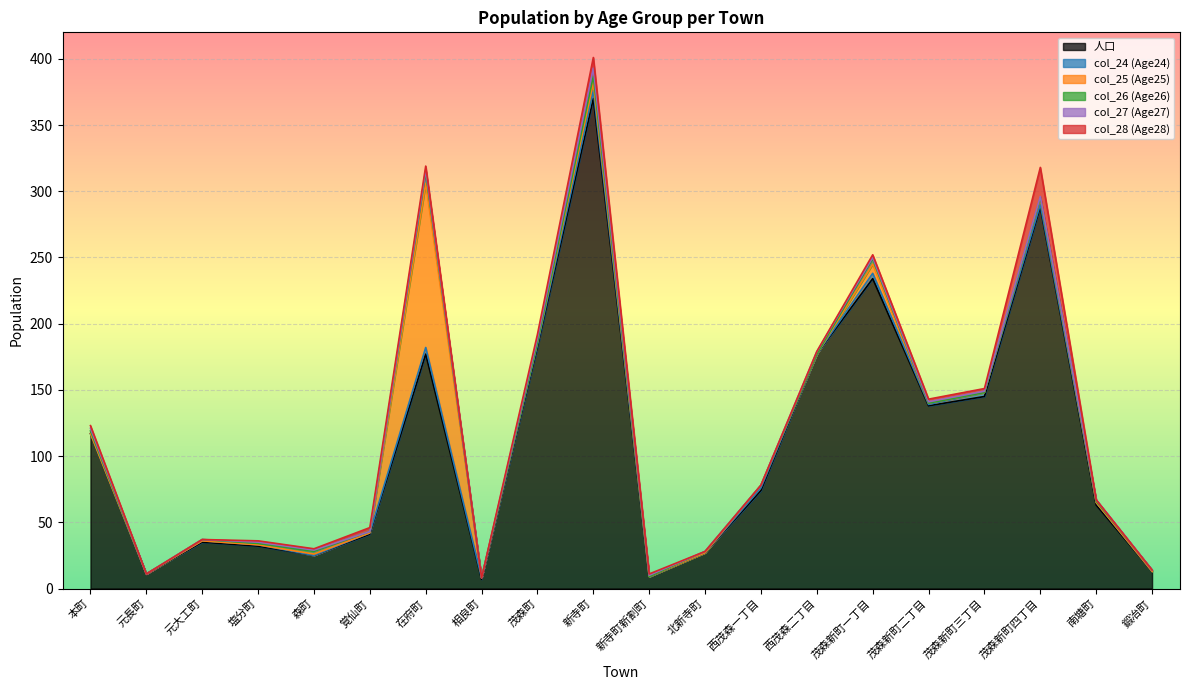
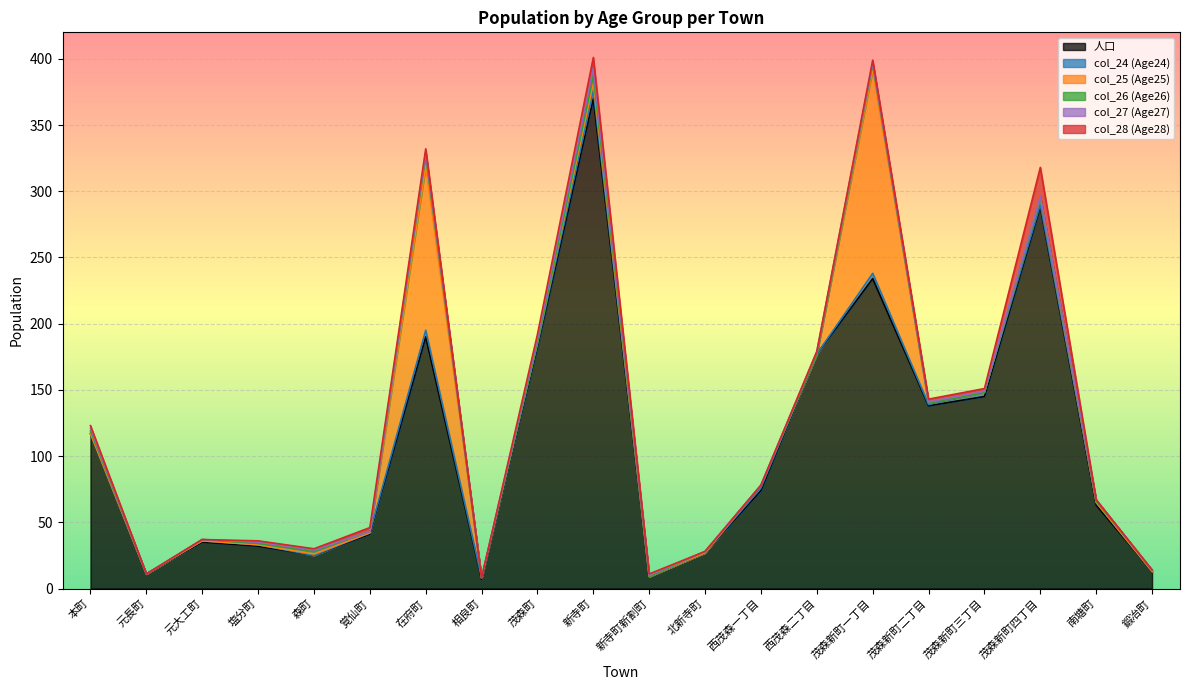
  {
    "人口": {
-     "在府町": 177,
+     "在府町": 190,
      "茂森町": 182,
      "新寺町": 370,
      "西茂森一丁目": 74,
      "茂森新町一丁目": 234,
      "茂森新町三丁目": 145,
      "茂森新町四丁目": 288,
      "南塘町": 63
    },
    "col_24 (Age24)": {
      "在府町": 5,
      "茂森町": 2,
      "新寺町": 6,
      "西茂森一丁目": 2,
      "茂森新町一丁目": 4,
      "茂森新町四丁目": 2
    },
    "col_25 (Age25)": {
      "在府町": 124,
      "新寺町": 6,
-     "茂森新町一丁目": 7
+     "茂森新町一丁目": 154
    },
    "col_26 (Age26)": {
      "本町": 2,
      "在府町": 8,
      "新寺町": 5
    },
    "col_27 (Age27)": {
      "本町": 2,
      "在府町": 2,
      "茂森町": 3,
      "新寺町": 6
    },
    "col_28 (Age28)": {
      "本町": 2,
      "覚仙町": 3,
      "在府町": 3,
      "茂森町": 3,
      "新寺町": 8,
      "茂森新町一丁目": 2,
      "茂森新町二丁目": 2,
      "茂森新町三丁目": 2,
      "茂森新町四丁目": 22
    }
  }
